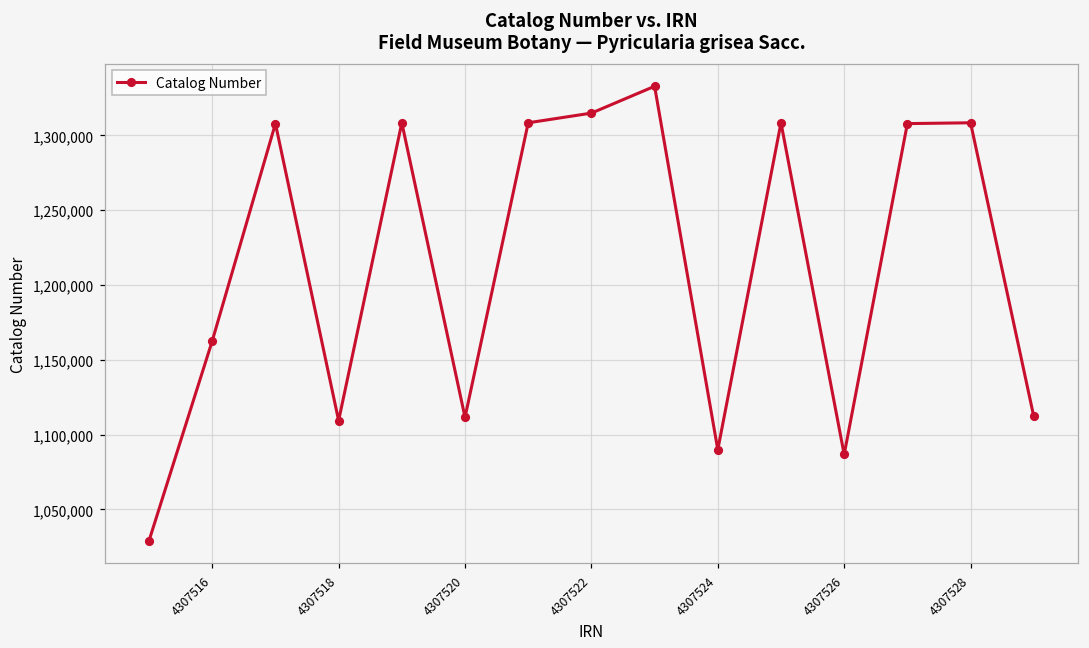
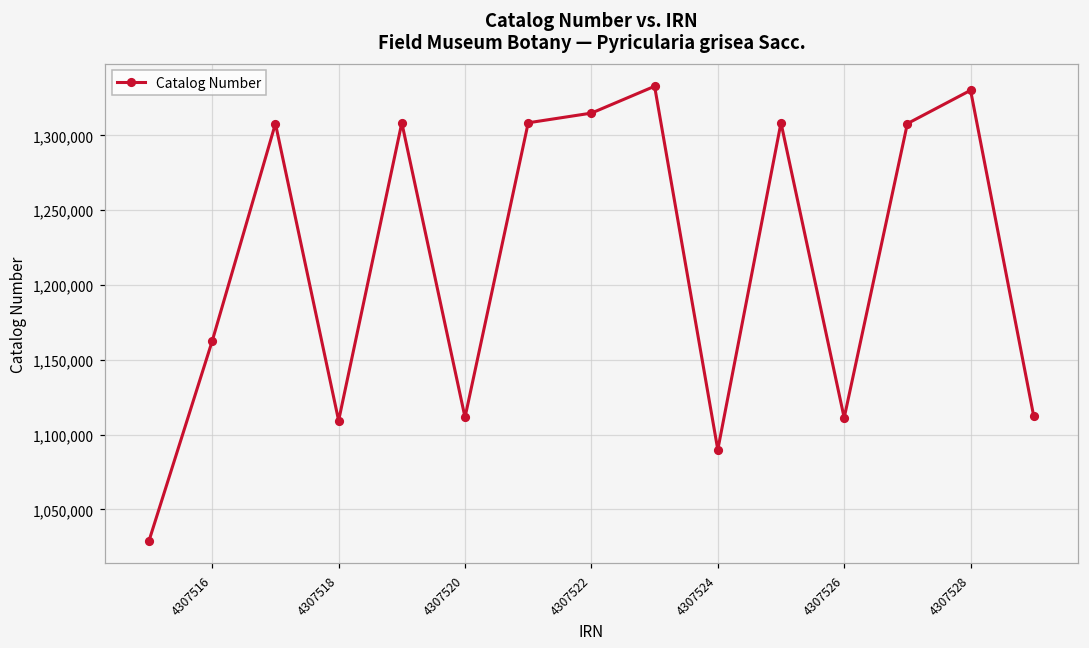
  {
    "4307516": "1,163,000",
    "4307518": "1,109,000",
    "4307520": "1,112,000",
    "4307522": "1,315,000",
    "4307524": "1,090,000",
-   "4307526": "1,087,000",
-   "4307528": "1,308,000"
+   "4307526": "1,111,000",
+   "4307528": "1,330,000"
  }
